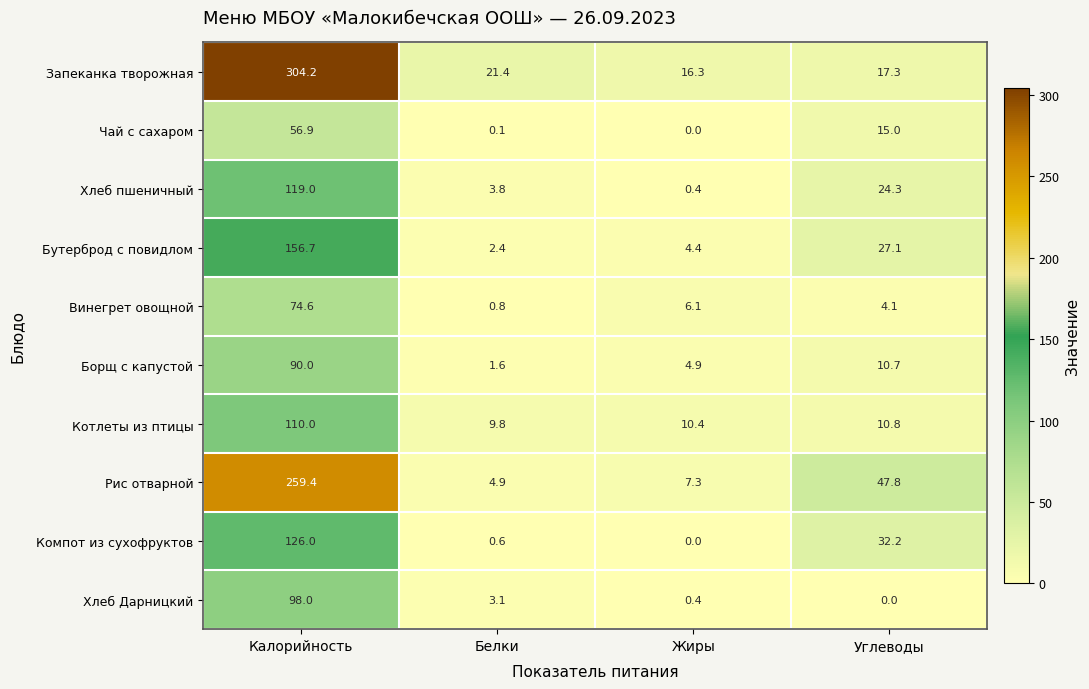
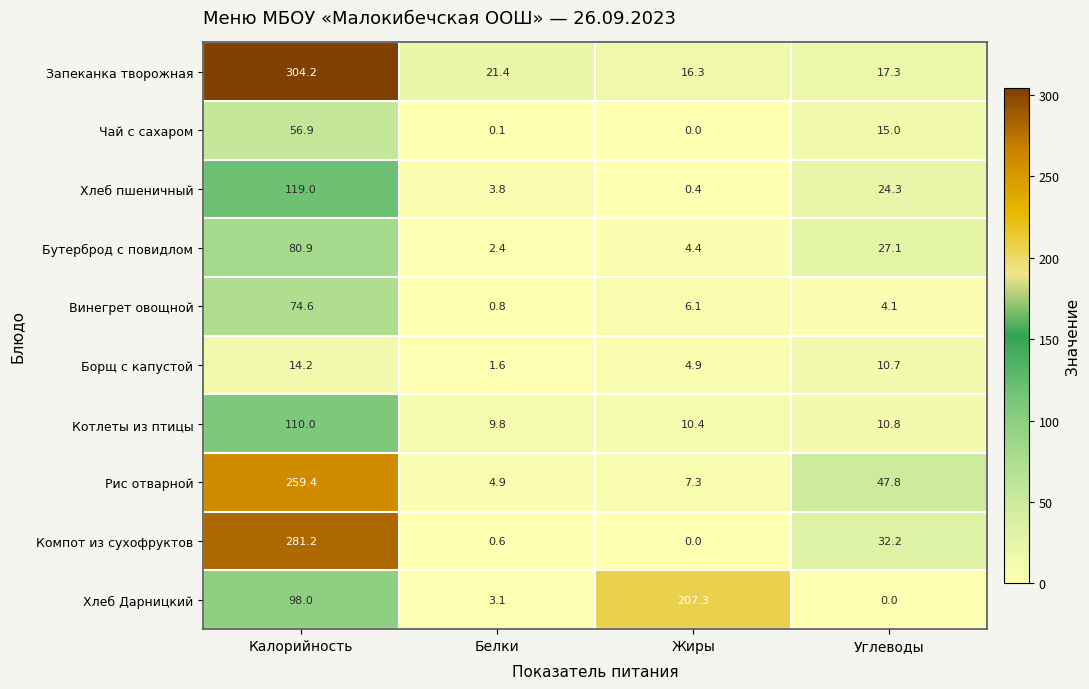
  {
    "Запеканка творожная": {
      "Калорийность": 304.2,
      "Белки": 21.4,
      "Жиры": 16.3,
      "Углеводы": 17.3
    },
    "Чай с сахаром": {
      "Калорийность": 56.9,
      "Белки": 0.1,
      "Жиры": 0.0,
      "Углеводы": 15.0
    },
    "Хлеб пшеничный": {
      "Калорийность": 119.0,
      "Белки": 3.8,
      "Жиры": 0.4,
      "Углеводы": 24.3
    },
    "Бутерброд с повидлом": {
-     "Калорийность": 156.7,
+     "Калорийность": 80.9,
      "Белки": 2.4,
      "Жиры": 4.4,
      "Углеводы": 27.1
    },
    "Винегрет овощной": {
      "Калорийность": 74.6,
      "Белки": 0.8,
      "Жиры": 6.1,
      "Углеводы": 4.1
    },
    "Борщ с капустой": {
-     "Калорийность": 90.0,
+     "Калорийность": 14.2,
      "Белки": 1.6,
      "Жиры": 4.9,
      "Углеводы": 10.7
    },
    "Котлеты из птицы": {
      "Калорийность": 110.0,
      "Белки": 9.8,
      "Жиры": 10.4,
      "Углеводы": 10.8
    },
    "Рис отварной": {
      "Калорийность": 259.4,
      "Белки": 4.9,
      "Жиры": 7.3,
      "Углеводы": 47.8
    },
    "Компот из сухофруктов": {
-     "Калорийность": 126.0,
+     "Калорийность": 281.2,
      "Белки": 0.6,
      "Жиры": 0.0,
      "Углеводы": 32.2
    },
    "Хлеб Дарницкий": {
      "Калорийность": 98.0,
      "Белки": 3.1,
-     "Жиры": 0.4,
+     "Жиры": 207.3,
      "Углеводы": 0.0
    }
  }
